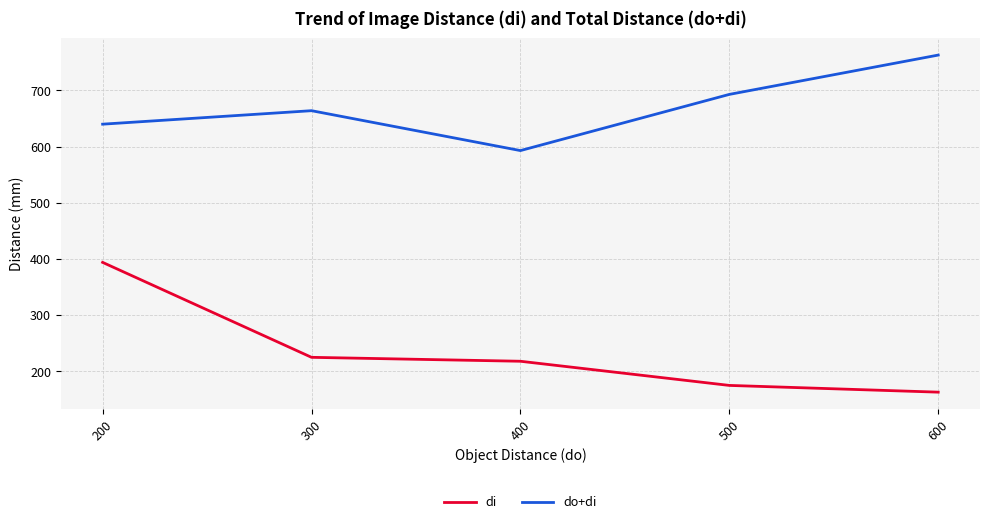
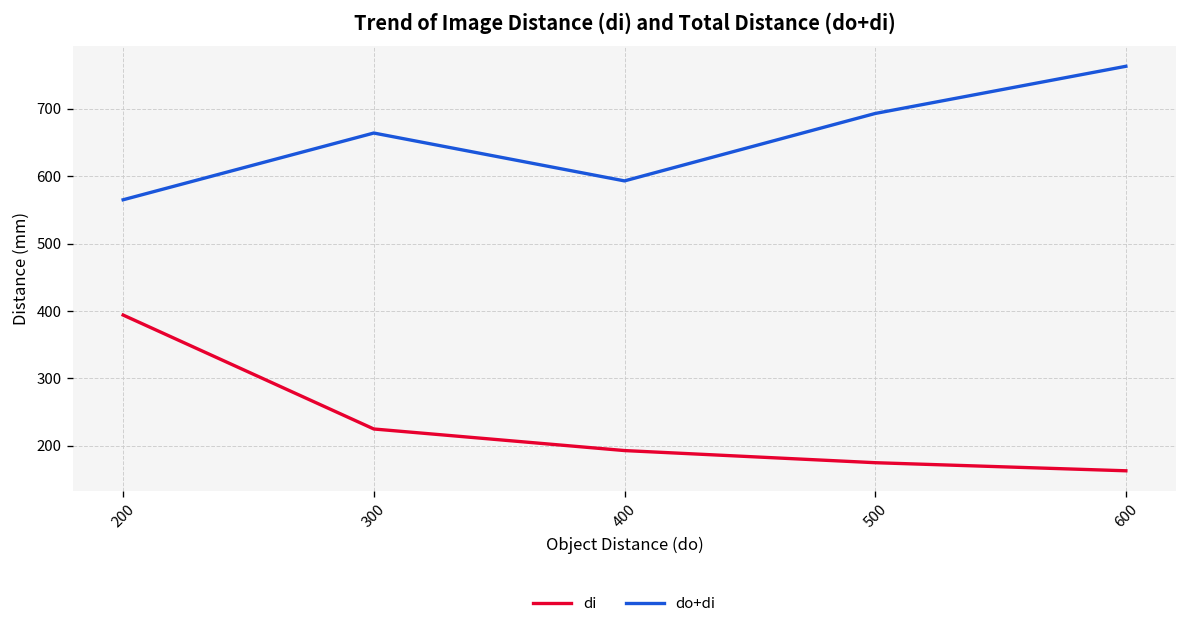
  {
    "di": {
      "200": 390,
      "300": 230,
-     "400": 220,
+     "400": 190,
      "500": 180,
      "600": 160
    },
    "do+di": {
-     "200": 640,
+     "200": 570,
      "300": 660,
      "400": 590,
      "500": 690,
      "600": 760
    }
  }
